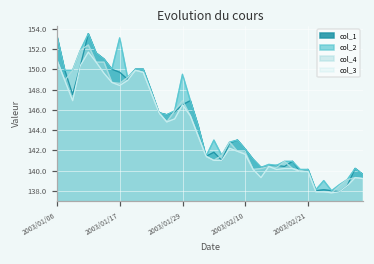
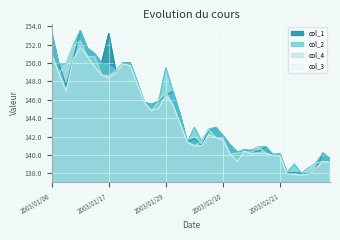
  {
    "col_1": {
-     "2003/01/17": 150
+     "2003/01/17": 153
    },
    "col_2": {
-     "2003/01/17": 153,
+     "2003/01/17": 150,
      "2003/01/29": 150
    }
  }
